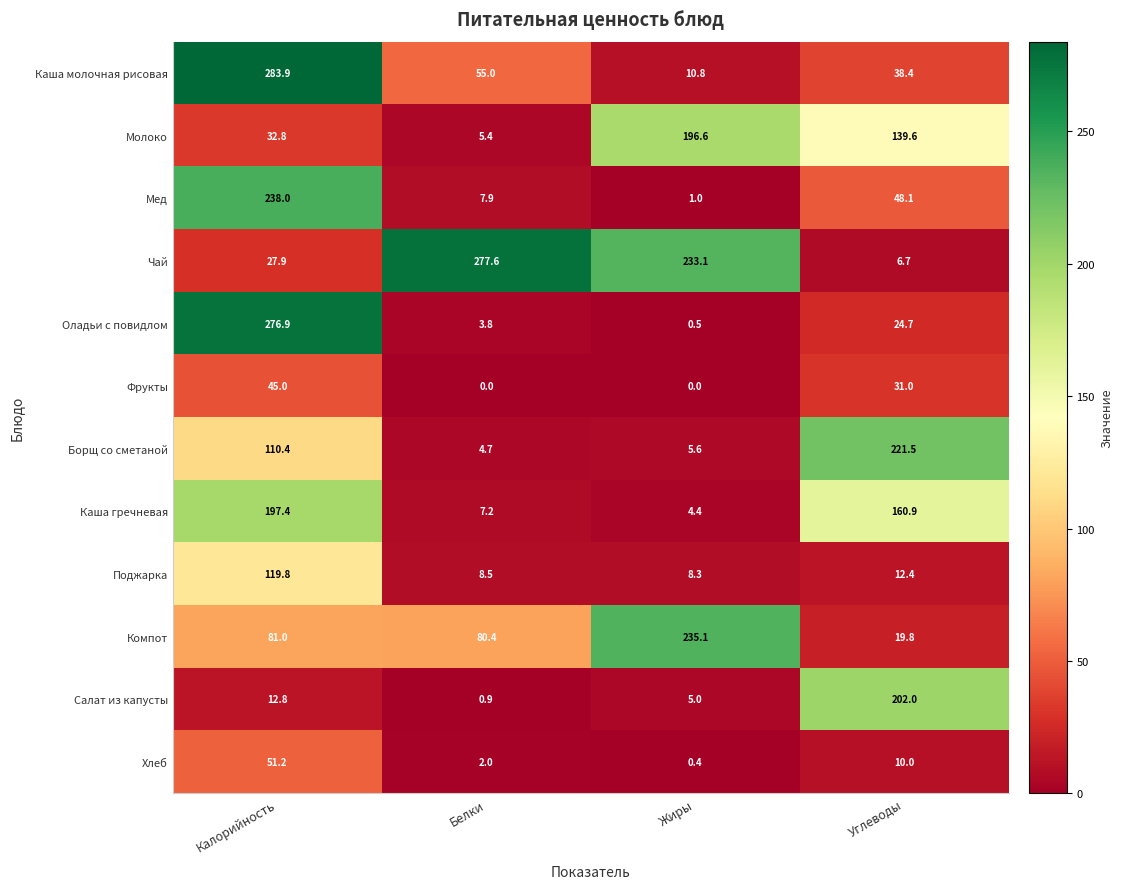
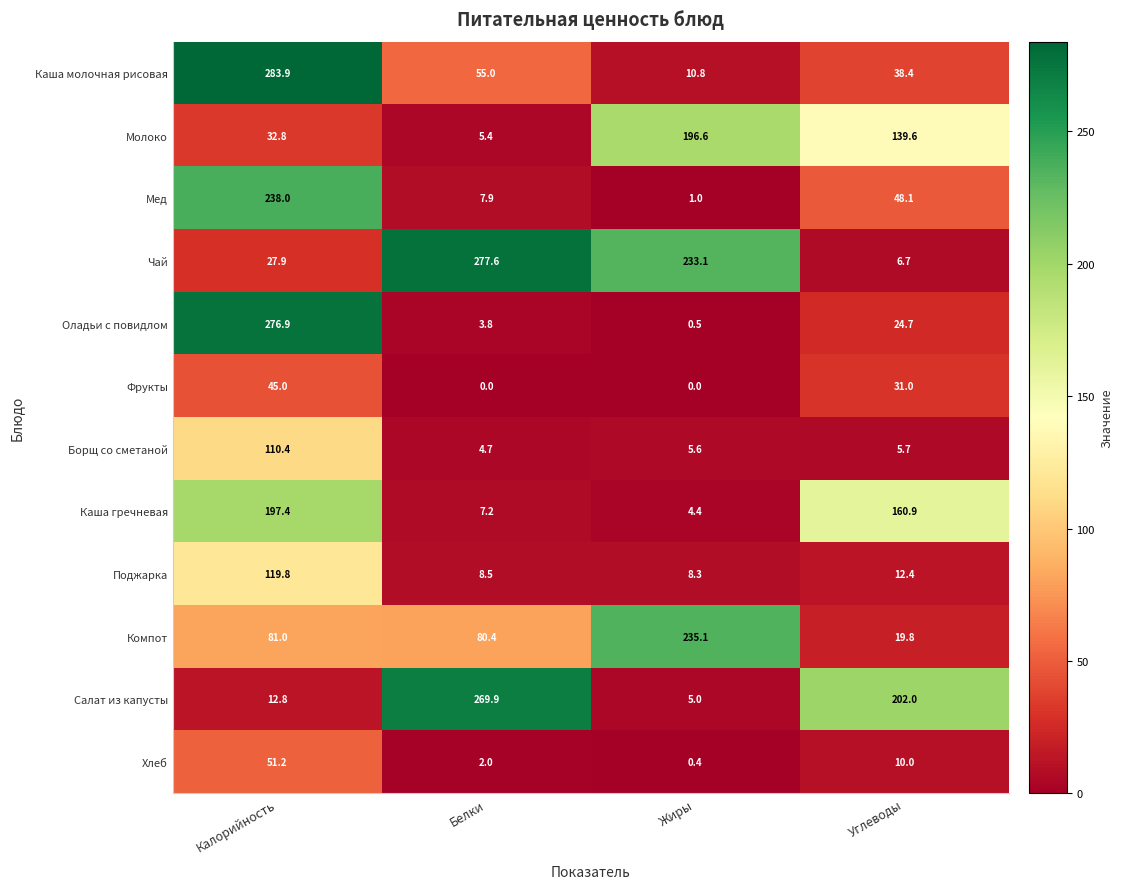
  {
    "Каша молочная рисовая": {
      "Калорийность": 283.9,
      "Белки": 55.0,
      "Жиры": 10.8,
      "Углеводы": 38.4
    },
    "Молоко": {
      "Калорийность": 32.8,
      "Белки": 5.4,
      "Жиры": 196.6,
      "Углеводы": 139.6
    },
    "Мед": {
      "Калорийность": 238.0,
      "Белки": 7.9,
      "Жиры": 1.0,
      "Углеводы": 48.1
    },
    "Чай": {
      "Калорийность": 27.9,
      "Белки": 277.6,
      "Жиры": 233.1,
      "Углеводы": 6.7
    },
    "Оладьи с повидлом": {
      "Калорийность": 276.9,
      "Белки": 3.8,
      "Жиры": 0.5,
      "Углеводы": 24.7
    },
    "Фрукты": {
      "Калорийность": 45.0,
      "Белки": 0.0,
      "Жиры": 0.0,
      "Углеводы": 31.0
    },
    "Борщ со сметаной": {
      "Калорийность": 110.4,
      "Белки": 4.7,
      "Жиры": 5.6,
-     "Углеводы": 221.5
+     "Углеводы": 5.7
    },
    "Каша гречневая": {
      "Калорийность": 197.4,
      "Белки": 7.2,
      "Жиры": 4.4,
      "Углеводы": 160.9
    },
    "Поджарка": {
      "Калорийность": 119.8,
      "Белки": 8.5,
      "Жиры": 8.3,
      "Углеводы": 12.4
    },
    "Компот": {
      "Калорийность": 81.0,
      "Белки": 80.4,
      "Жиры": 235.1,
      "Углеводы": 19.8
    },
    "Салат из капусты": {
      "Калорийность": 12.8,
-     "Белки": 0.9,
+     "Белки": 269.9,
      "Жиры": 5.0,
      "Углеводы": 202.0
    },
    "Хлеб": {
      "Калорийность": 51.2,
      "Белки": 2.0,
      "Жиры": 0.4,
      "Углеводы": 10.0
    }
  }
